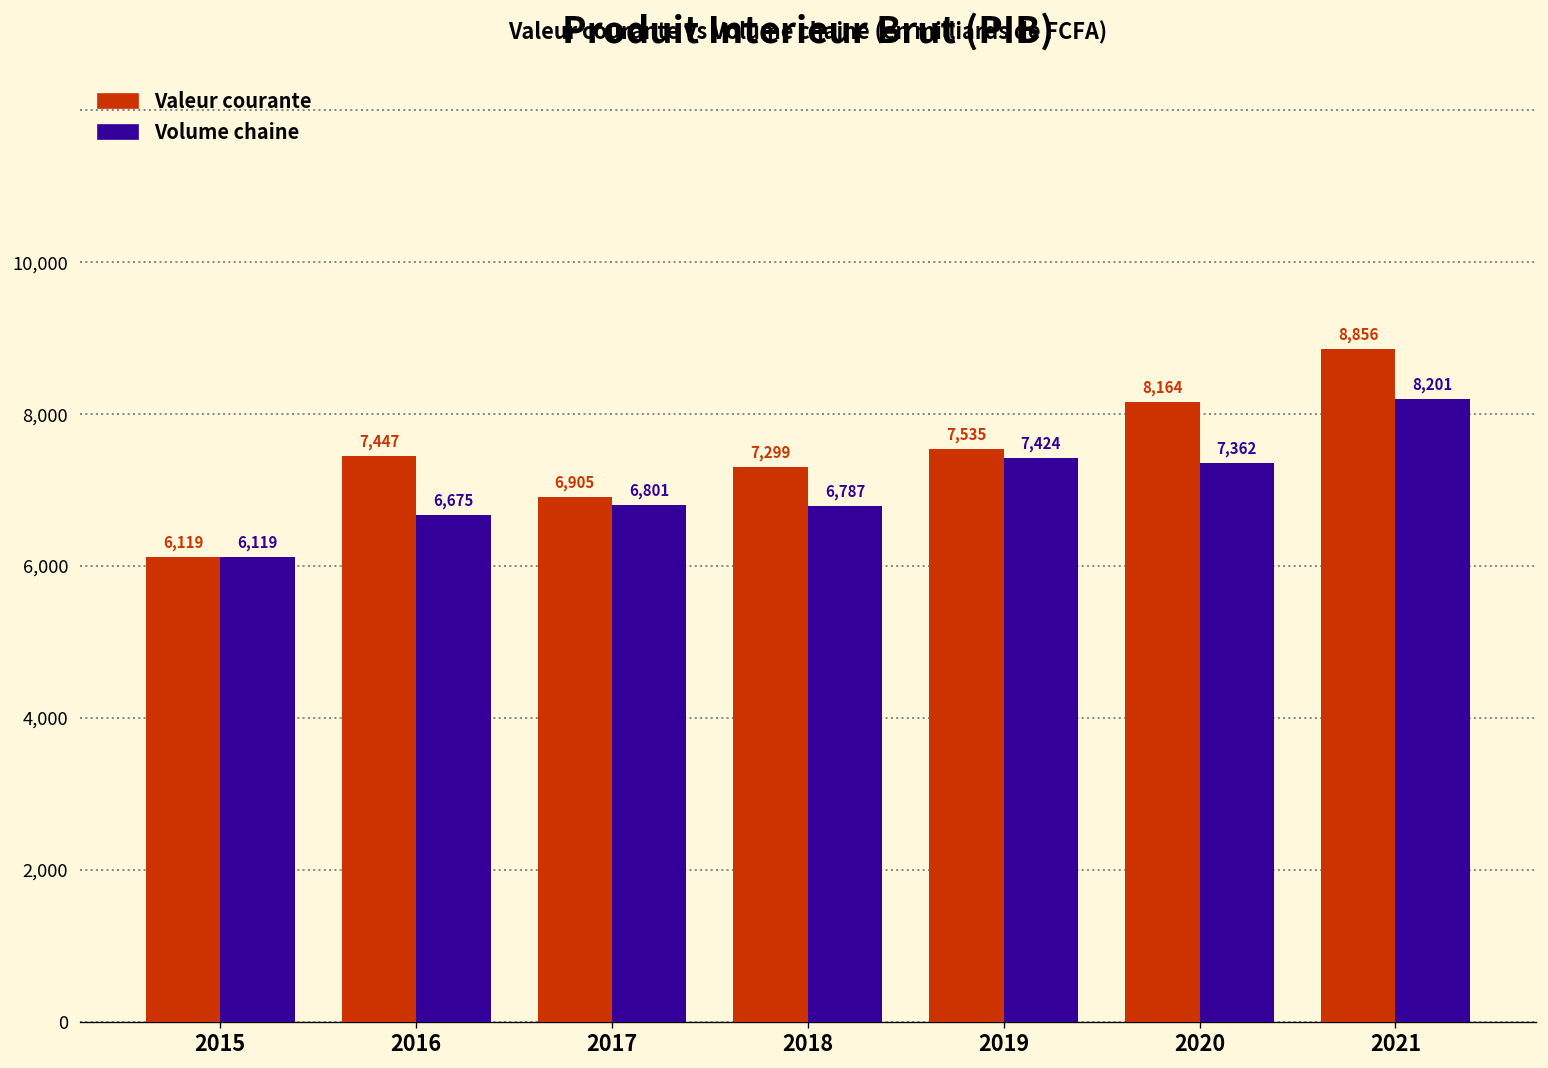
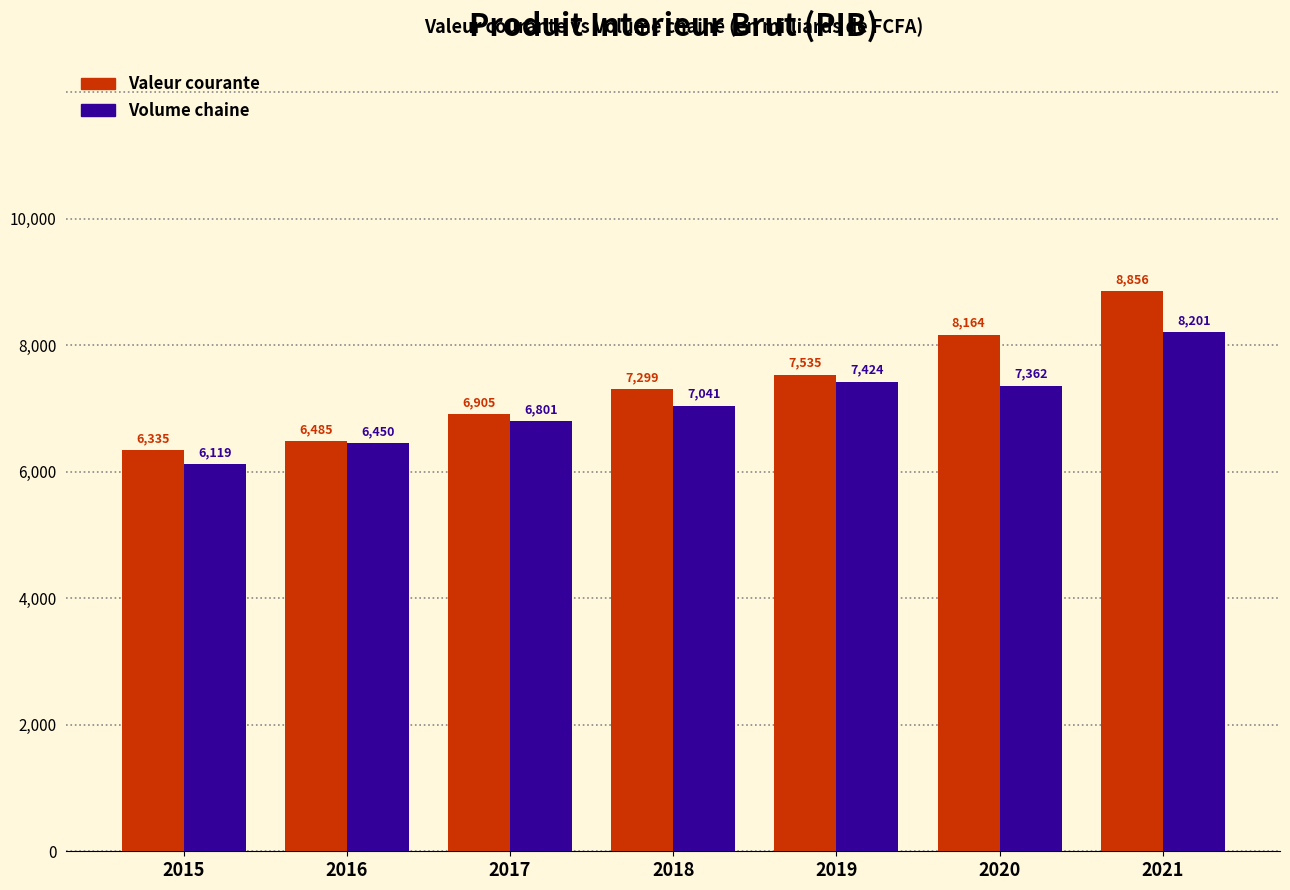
  {
    "Valeur courante": {
-     "2015": "6,119",
-     "2016": "7,447",
+     "2015": "6,335",
+     "2016": "6,485",
      "2017": "6,905",
      "2018": "7,299",
      "2019": "7,535",
      "2020": "8,164",
      "2021": "8,856"
    },
    "Volume chaine": {
      "2015": "6,119",
-     "2016": "6,675",
+     "2016": "6,450",
      "2017": "6,801",
-     "2018": "6,787",
+     "2018": "7,041",
      "2019": "7,424",
      "2020": "7,362",
      "2021": "8,201"
    }
  }
